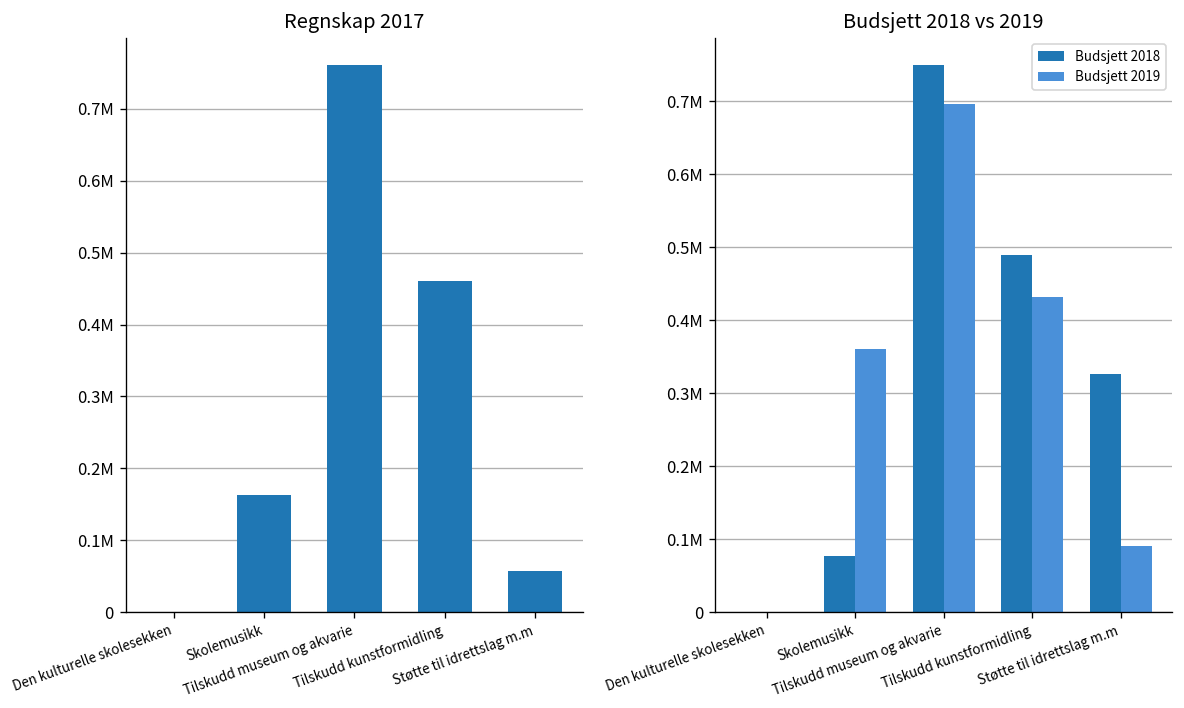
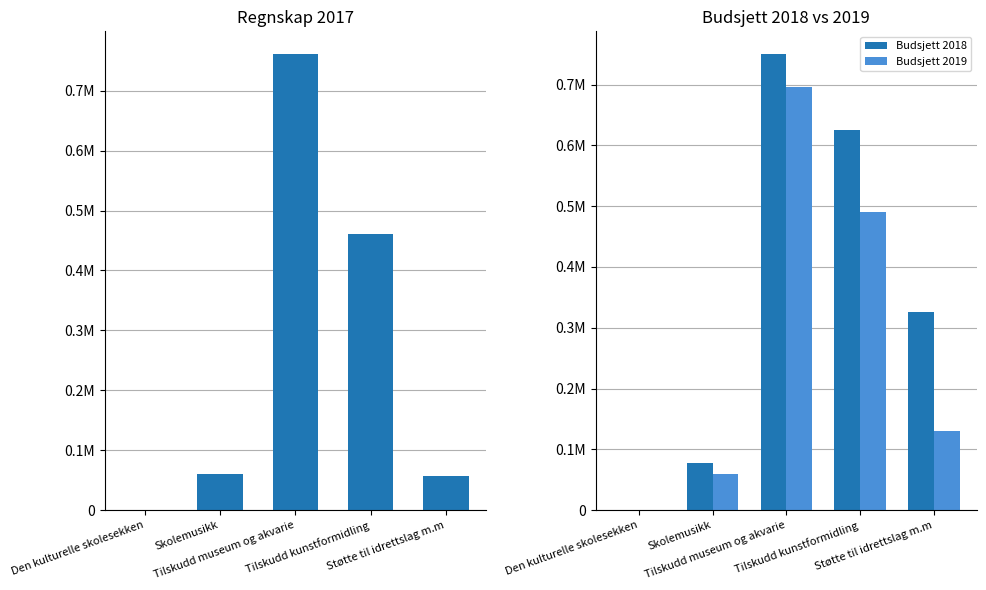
  {
    "Regnskap 2017": {
      "Den kulturelle skolesekken": 0,
-     "Skolemusikk": 160000,
+     "Skolemusikk": 60000,
      "Tilskudd museum og akvarie": 760000,
      "Tilskudd kunstformidling": 460000,
      "Støtte til idrettslag m.m": 60000
    },
    "Budsjett 2018 vs 2019": {
      "Budsjett 2018": {
        "Den kulturelle skolesekken": 0,
        "Skolemusikk": 80000,
        "Tilskudd museum og akvarie": 750000,
-       "Tilskudd kunstformidling": 490000,
+       "Tilskudd kunstformidling": 630000,
        "Støtte til idrettslag m.m": 330000
      },
      "Budsjett 2019": {
        "Den kulturelle skolesekken": 0,
-       "Skolemusikk": 360000,
+       "Skolemusikk": 60000,
        "Tilskudd museum og akvarie": 700000,
-       "Tilskudd kunstformidling": 430000,
-       "Støtte til idrettslag m.m": 90000
+       "Tilskudd kunstformidling": 490000,
+       "Støtte til idrettslag m.m": 130000
      }
    }
  }
